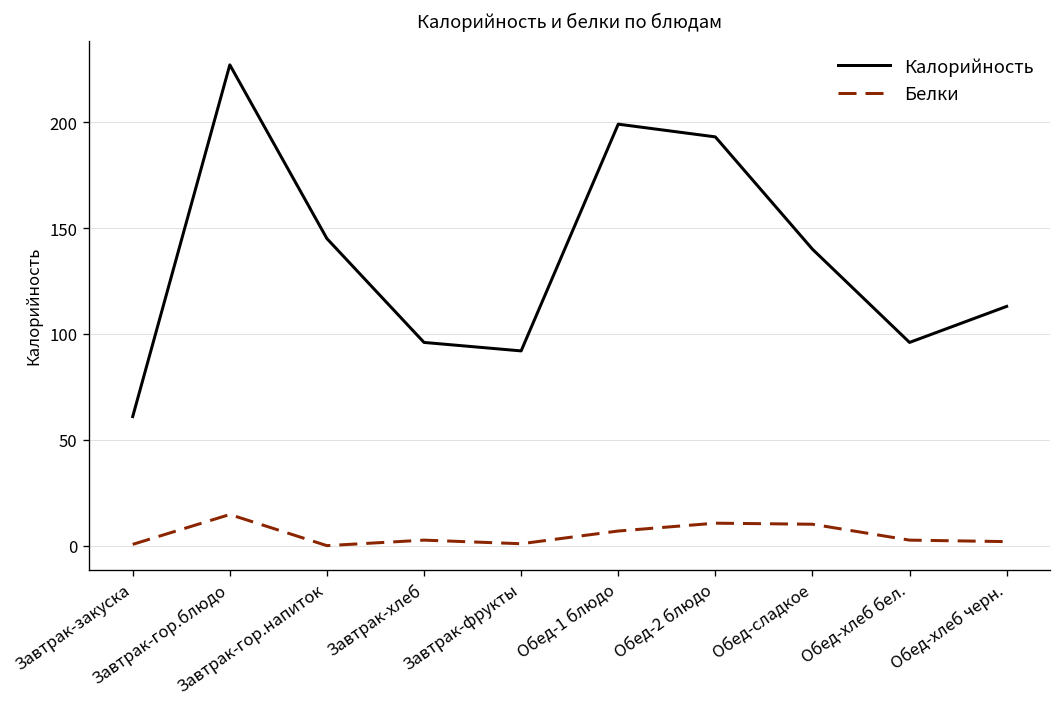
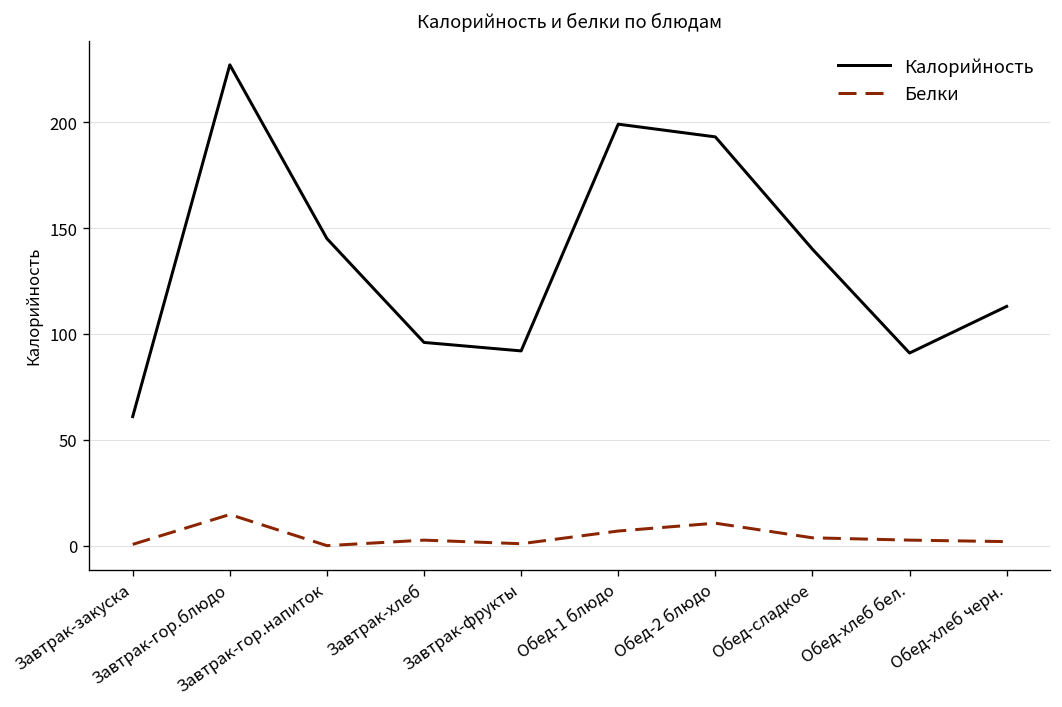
  {
    "Калорийность": {
      "Завтрак-закуска": 61,
      "Завтрак-гор.блюдо": 227,
      "Завтрак-гор.напиток": 145,
      "Завтрак-хлеб": 96,
      "Завтрак-фрукты": 92,
      "Обед-1 блюдо": 199,
      "Обед-2 блюдо": 193,
      "Обед-сладкое": 140,
-     "Обед-хлеб бел.": 96,
+     "Обед-хлеб бел.": 91,
      "Обед-хлеб черн.": 113
    },
    "Белки": {
      "Завтрак-закуска": 1,
      "Завтрак-гор.блюдо": 15,
      "Завтрак-гор.напиток": 0,
      "Завтрак-хлеб": 3,
      "Завтрак-фрукты": 1,
      "Обед-1 блюдо": 7,
      "Обед-2 блюдо": 11,
-     "Обед-сладкое": 10,
+     "Обед-сладкое": 4,
      "Обед-хлеб бел.": 3,
      "Обед-хлеб черн.": 2
    }
  }
